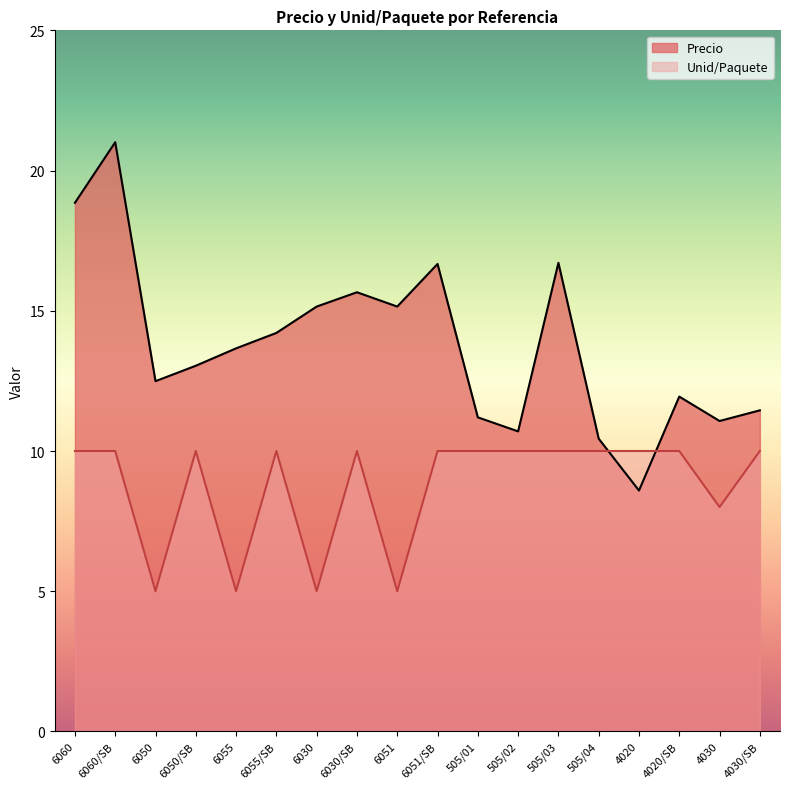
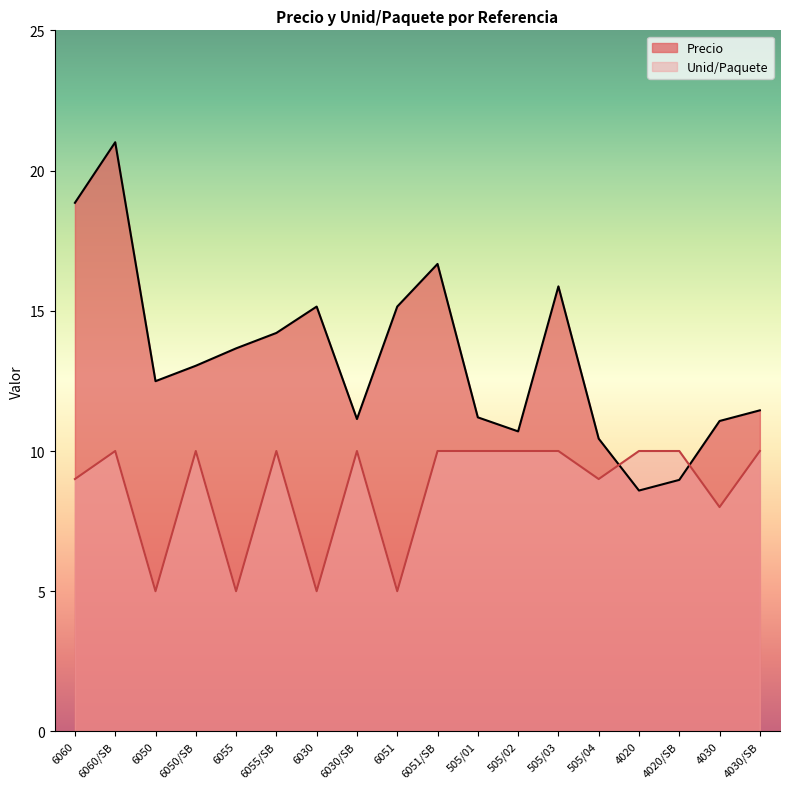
  {
    "Precio": {
      "6060": 18.9,
      "6060/SB": 21.0,
      "6050": 12.5,
      "6050/SB": 13.0,
      "6055": 13.7,
      "6055/SB": 14.2,
      "6030": 15.2,
-     "6030/SB": 15.7,
+     "6030/SB": 11.1,
      "6051": 15.2,
      "6051/SB": 16.7,
      "505/01": 11.2,
      "505/02": 10.7,
-     "505/03": 16.7,
+     "505/03": 15.9,
      "505/04": 10.4,
      "4020": 8.6,
-     "4020/SB": 11.9,
+     "4020/SB": 9.0,
      "4030": 11.1,
      "4030/SB": 11.5
    },
    "Unid/Paquete": {
-     "6060": 10,
+     "6060": 9,
      "6060/SB": 10,
      "6050": 5,
      "6050/SB": 10,
      "6055": 5,
      "6055/SB": 10,
      "6030": 5,
      "6030/SB": 10,
      "6051": 5,
      "6051/SB": 10,
      "505/01": 10,
      "505/02": 10,
      "505/03": 10,
-     "505/04": 10,
+     "505/04": 9,
      "4020": 10,
      "4020/SB": 10,
      "4030": 8,
      "4030/SB": 10
    }
  }
